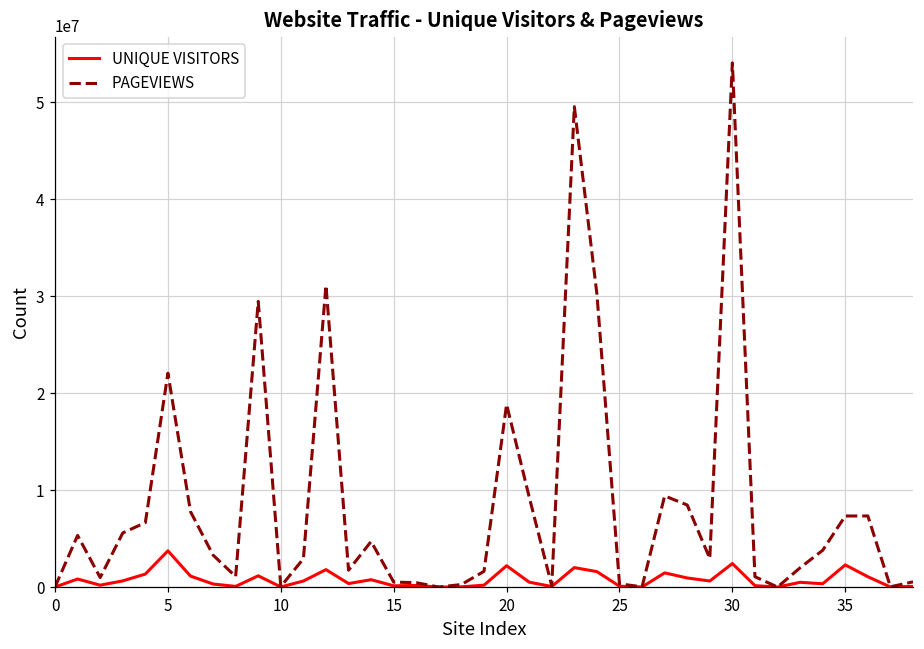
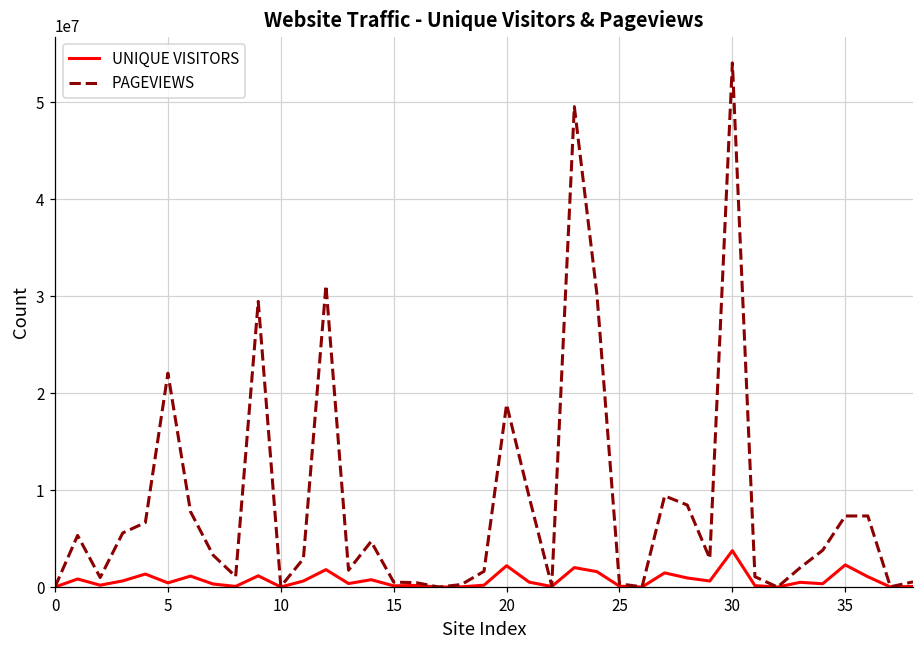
  {
    "UNIQUE VISITORS": {
-     "5": 4000000,
+     "5": 0,
      "15": 0,
      "20": 2000000,
-     "30": 2000000,
+     "30": 4000000,
      "35": 2000000
    },
    "PAGEVIEWS": {
      "5": 22000000,
      "15": 1000000,
      "20": 19000000,
      "30": 54000000,
      "35": 7000000
    }
  }
